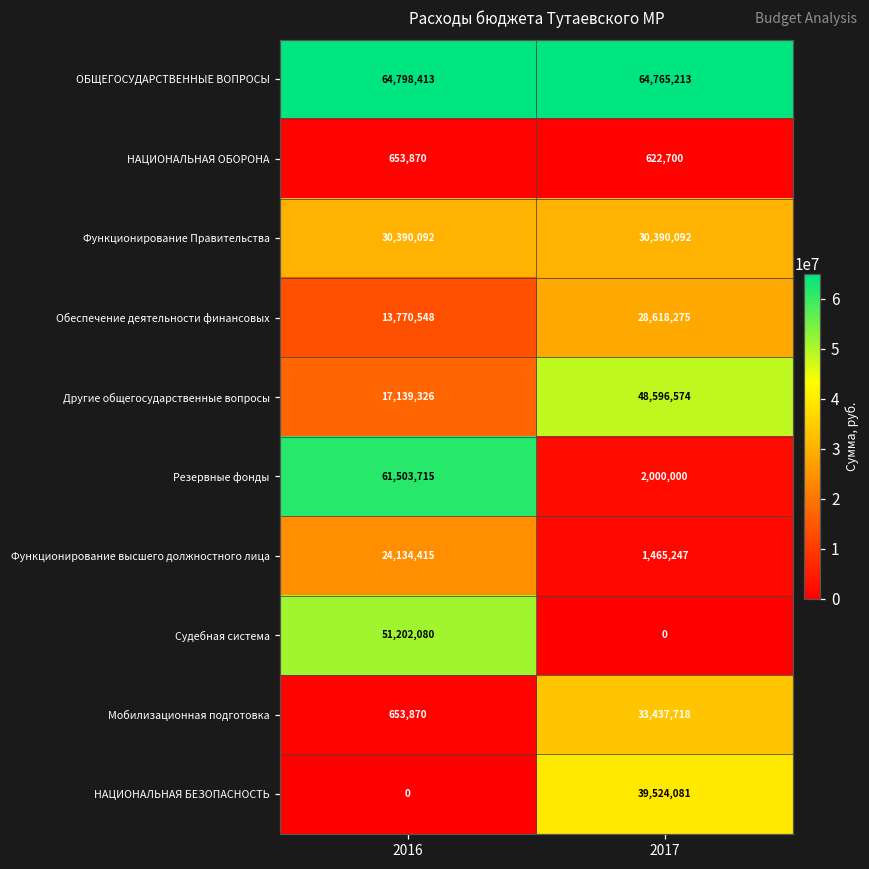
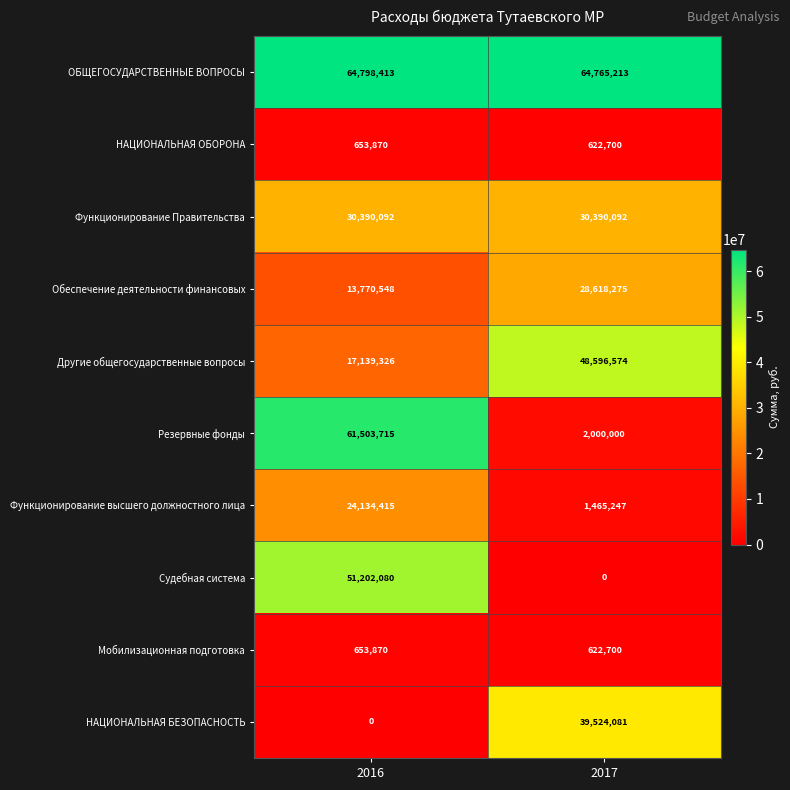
  {
    "ОБЩЕГОСУДАРСТВЕННЫЕ ВОПРОСЫ": {
      "2016": "64,798,413",
      "2017": "64,765,213"
    },
    "НАЦИОНАЛЬНАЯ ОБОРОНА": {
      "2016": "653,870",
      "2017": "622,700"
    },
    "Функционирование Правительства": {
      "2016": "30,390,092",
      "2017": "30,390,092"
    },
    "Обеспечение деятельности финансовых": {
      "2016": "13,770,548",
      "2017": "28,618,275"
    },
    "Другие общегосударственные вопросы": {
      "2016": "17,139,326",
      "2017": "48,596,574"
    },
    "Резервные фонды": {
      "2016": "61,503,715",
      "2017": "2,000,000"
    },
    "Функционирование высшего должностного лица": {
      "2016": "24,134,415",
      "2017": "1,465,247"
    },
    "Судебная система": {
      "2016": "51,202,080",
      "2017": "0"
    },
    "Мобилизационная подготовка": {
      "2016": "653,870",
-     "2017": "33,437,718"
+     "2017": "622,700"
    },
    "НАЦИОНАЛЬНАЯ БЕЗОПАСНОСТЬ": {
      "2016": "0",
      "2017": "39,524,081"
    }
  }
